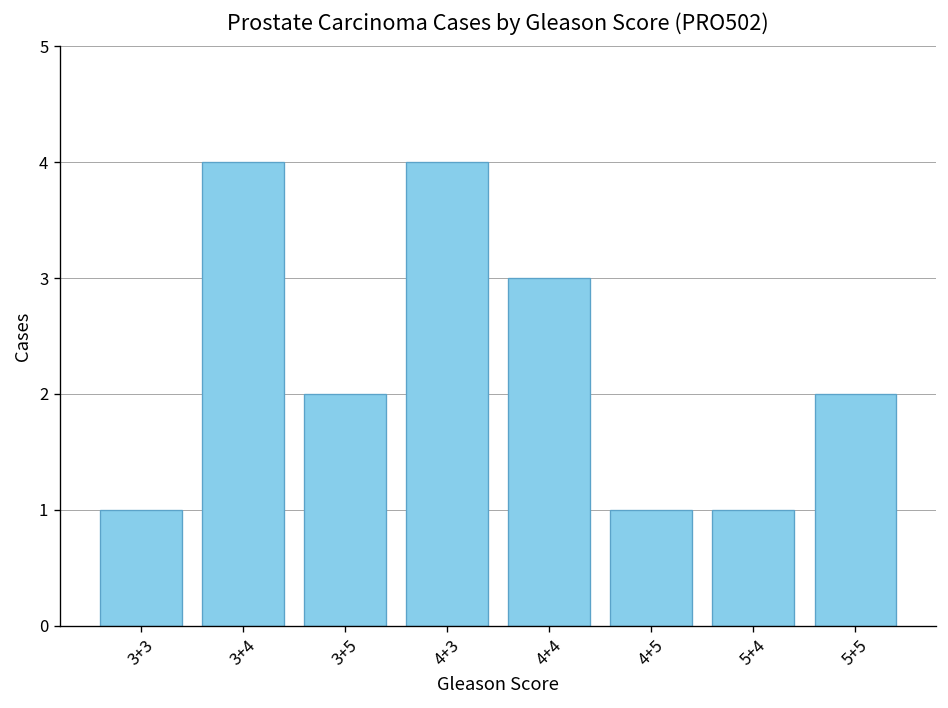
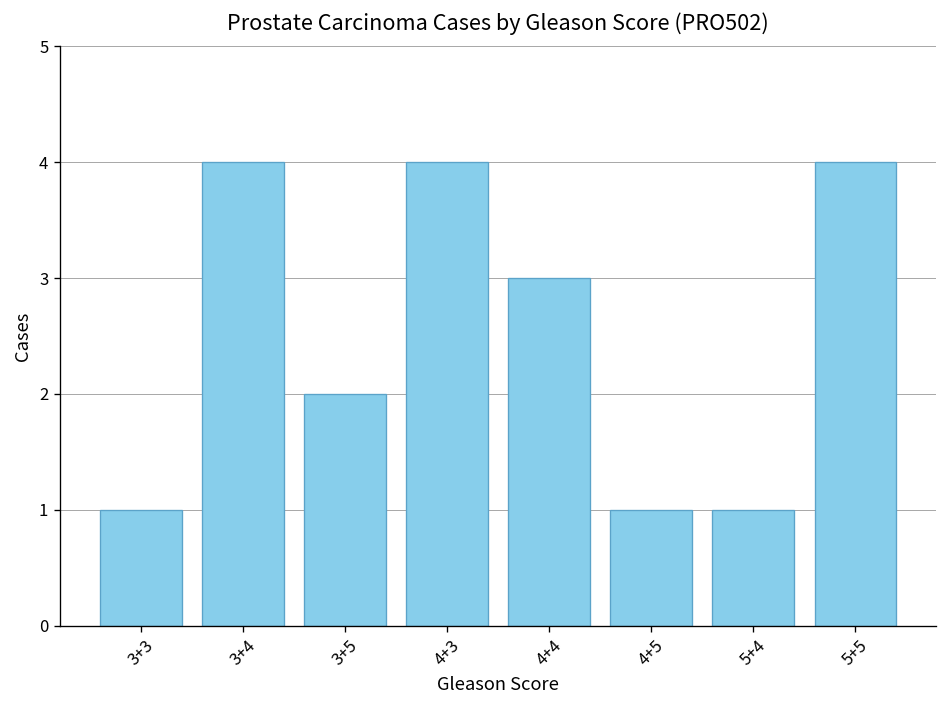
  {
    "3+3": 1,
    "3+4": 4,
    "3+5": 2,
    "4+3": 4,
    "4+4": 3,
    "4+5": 1,
    "5+4": 1,
-   "5+5": 2
+   "5+5": 4
  }
